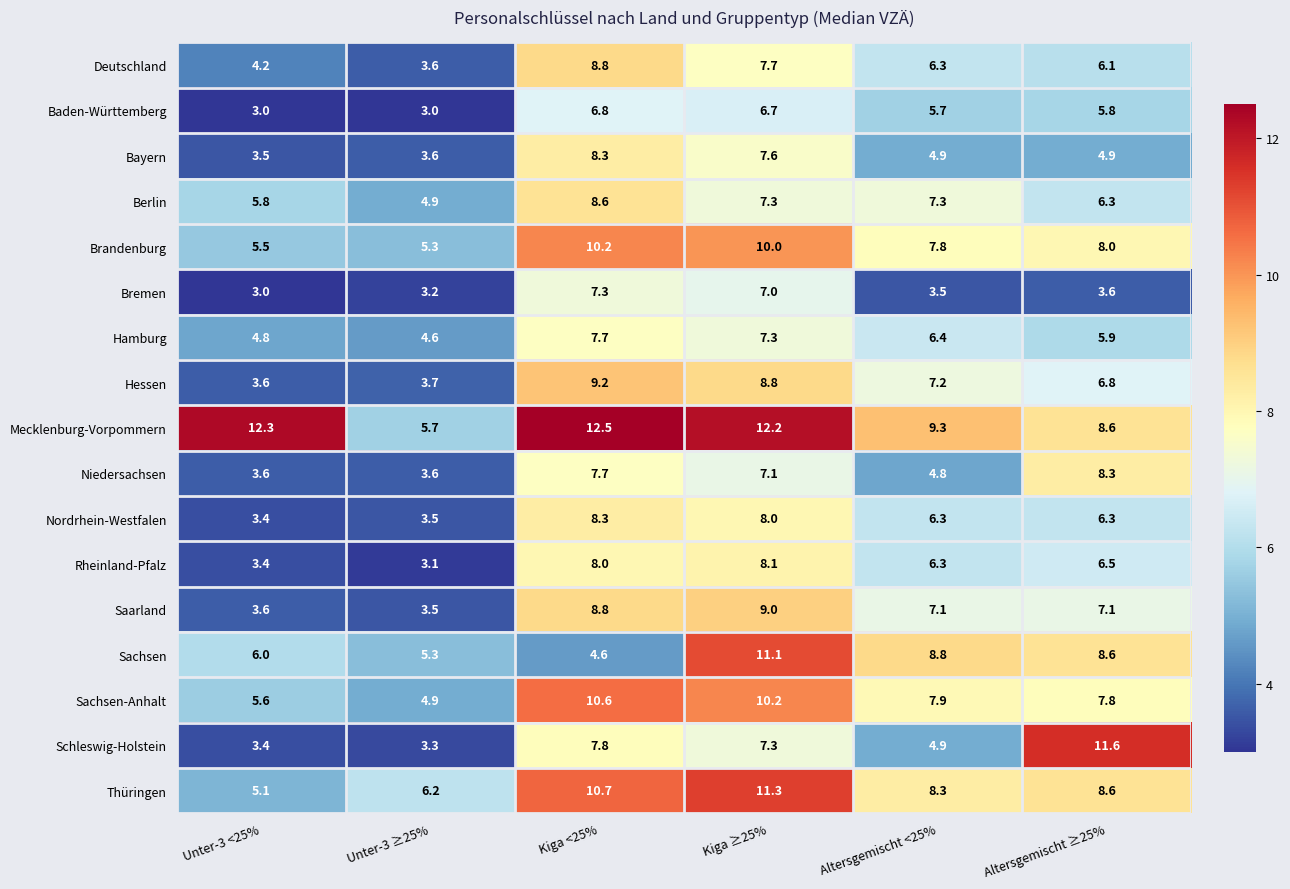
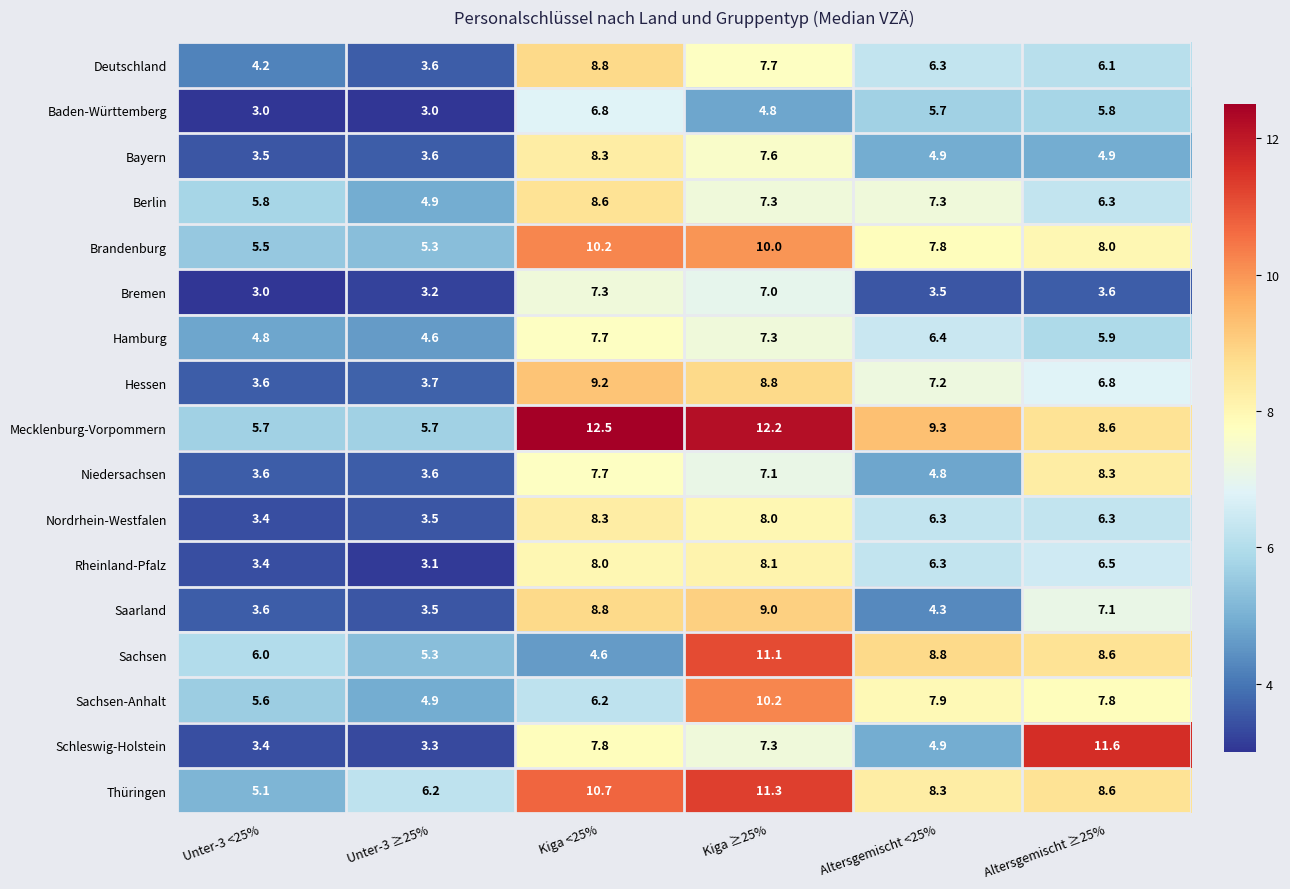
  {
    "Deutschland": {
      "Unter-3 <25%": 4.2,
      "Unter-3 ≥25%": 3.6,
      "Kiga <25%": 8.8,
      "Kiga ≥25%": 7.7,
      "Altersgemischt <25%": 6.3,
      "Altersgemischt ≥25%": 6.1
    },
    "Baden-Württemberg": {
      "Unter-3 <25%": 3.0,
      "Unter-3 ≥25%": 3.0,
      "Kiga <25%": 6.8,
-     "Kiga ≥25%": 6.7,
+     "Kiga ≥25%": 4.8,
      "Altersgemischt <25%": 5.7,
      "Altersgemischt ≥25%": 5.8
    },
    "Bayern": {
      "Unter-3 <25%": 3.5,
      "Unter-3 ≥25%": 3.6,
      "Kiga <25%": 8.3,
      "Kiga ≥25%": 7.6,
      "Altersgemischt <25%": 4.9,
      "Altersgemischt ≥25%": 4.9
    },
    "Berlin": {
      "Unter-3 <25%": 5.8,
      "Unter-3 ≥25%": 4.9,
      "Kiga <25%": 8.6,
      "Kiga ≥25%": 7.3,
      "Altersgemischt <25%": 7.3,
      "Altersgemischt ≥25%": 6.3
    },
    "Brandenburg": {
      "Unter-3 <25%": 5.5,
      "Unter-3 ≥25%": 5.3,
      "Kiga <25%": 10.2,
      "Kiga ≥25%": 10.0,
      "Altersgemischt <25%": 7.8,
      "Altersgemischt ≥25%": 8.0
    },
    "Bremen": {
      "Unter-3 <25%": 3.0,
      "Unter-3 ≥25%": 3.2,
      "Kiga <25%": 7.3,
      "Kiga ≥25%": 7.0,
      "Altersgemischt <25%": 3.5,
      "Altersgemischt ≥25%": 3.6
    },
    "Hamburg": {
      "Unter-3 <25%": 4.8,
      "Unter-3 ≥25%": 4.6,
      "Kiga <25%": 7.7,
      "Kiga ≥25%": 7.3,
      "Altersgemischt <25%": 6.4,
      "Altersgemischt ≥25%": 5.9
    },
    "Hessen": {
      "Unter-3 <25%": 3.6,
      "Unter-3 ≥25%": 3.7,
      "Kiga <25%": 9.2,
      "Kiga ≥25%": 8.8,
      "Altersgemischt <25%": 7.2,
      "Altersgemischt ≥25%": 6.8
    },
    "Mecklenburg-Vorpommern": {
-     "Unter-3 <25%": 12.3,
+     "Unter-3 <25%": 5.7,
      "Unter-3 ≥25%": 5.7,
      "Kiga <25%": 12.5,
      "Kiga ≥25%": 12.2,
      "Altersgemischt <25%": 9.3,
      "Altersgemischt ≥25%": 8.6
    },
    "Niedersachsen": {
      "Unter-3 <25%": 3.6,
      "Unter-3 ≥25%": 3.6,
      "Kiga <25%": 7.7,
      "Kiga ≥25%": 7.1,
      "Altersgemischt <25%": 4.8,
      "Altersgemischt ≥25%": 8.3
    },
    "Nordrhein-Westfalen": {
      "Unter-3 <25%": 3.4,
      "Unter-3 ≥25%": 3.5,
      "Kiga <25%": 8.3,
      "Kiga ≥25%": 8.0,
      "Altersgemischt <25%": 6.3,
      "Altersgemischt ≥25%": 6.3
    },
    "Rheinland-Pfalz": {
      "Unter-3 <25%": 3.4,
      "Unter-3 ≥25%": 3.1,
      "Kiga <25%": 8.0,
      "Kiga ≥25%": 8.1,
      "Altersgemischt <25%": 6.3,
      "Altersgemischt ≥25%": 6.5
    },
    "Saarland": {
      "Unter-3 <25%": 3.6,
      "Unter-3 ≥25%": 3.5,
      "Kiga <25%": 8.8,
      "Kiga ≥25%": 9.0,
-     "Altersgemischt <25%": 7.1,
+     "Altersgemischt <25%": 4.3,
      "Altersgemischt ≥25%": 7.1
    },
    "Sachsen": {
      "Unter-3 <25%": 6.0,
      "Unter-3 ≥25%": 5.3,
      "Kiga <25%": 4.6,
      "Kiga ≥25%": 11.1,
      "Altersgemischt <25%": 8.8,
      "Altersgemischt ≥25%": 8.6
    },
    "Sachsen-Anhalt": {
      "Unter-3 <25%": 5.6,
      "Unter-3 ≥25%": 4.9,
-     "Kiga <25%": 10.6,
+     "Kiga <25%": 6.2,
      "Kiga ≥25%": 10.2,
      "Altersgemischt <25%": 7.9,
      "Altersgemischt ≥25%": 7.8
    },
    "Schleswig-Holstein": {
      "Unter-3 <25%": 3.4,
      "Unter-3 ≥25%": 3.3,
      "Kiga <25%": 7.8,
      "Kiga ≥25%": 7.3,
      "Altersgemischt <25%": 4.9,
      "Altersgemischt ≥25%": 11.6
    },
    "Thüringen": {
      "Unter-3 <25%": 5.1,
      "Unter-3 ≥25%": 6.2,
      "Kiga <25%": 10.7,
      "Kiga ≥25%": 11.3,
      "Altersgemischt <25%": 8.3,
      "Altersgemischt ≥25%": 8.6
    }
  }
